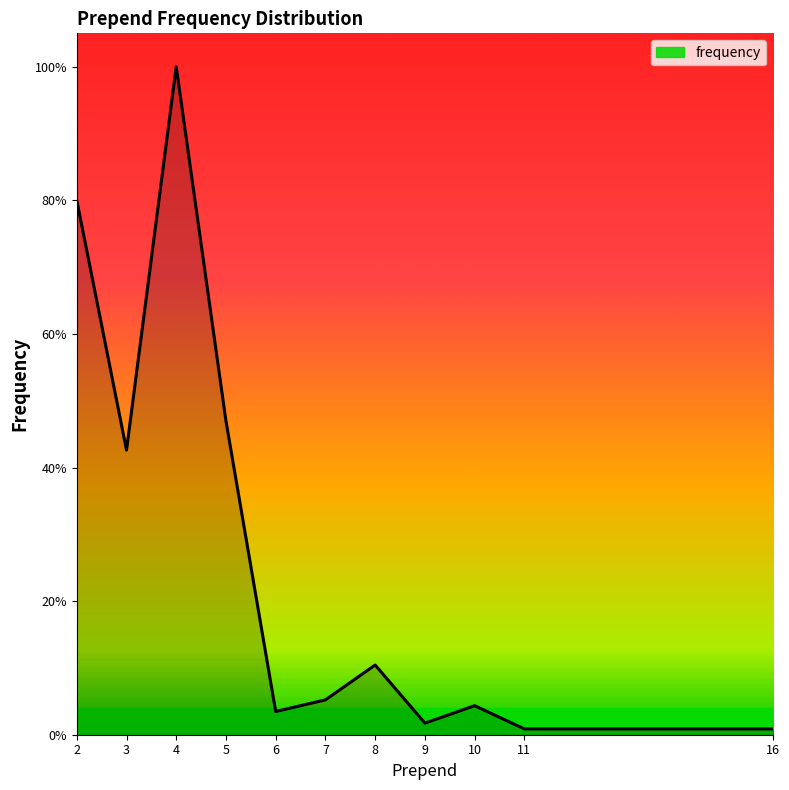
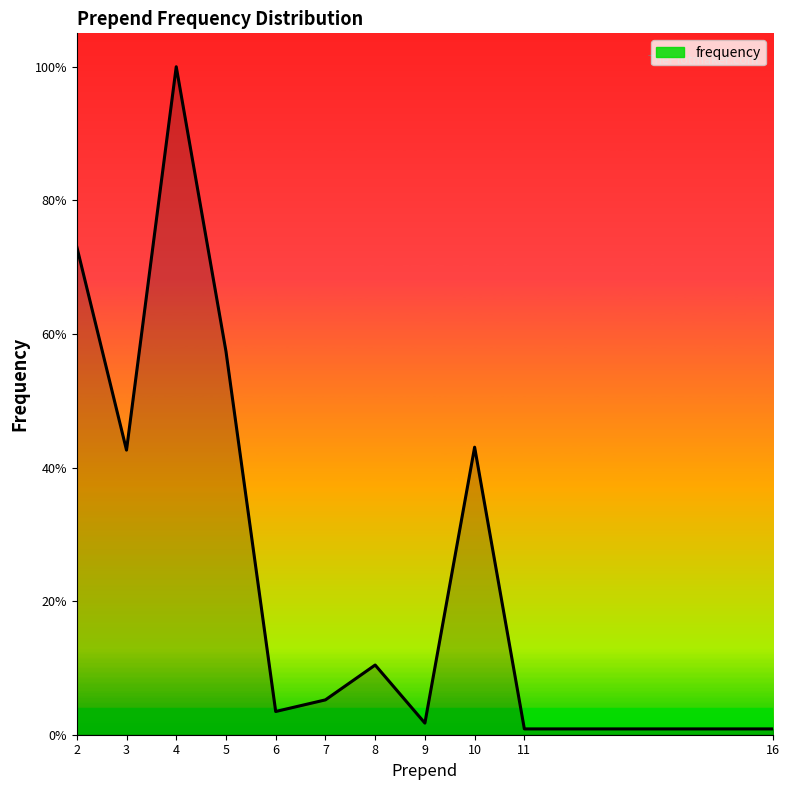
  {
-   "2": "80%",
+   "2": "73%",
    "3": "43%",
    "4": "100%",
-   "5": "47%",
+   "5": "57%",
    "7": "5%",
    "8": "10%",
-   "10": "4%"
+   "10": "43%"
  }
